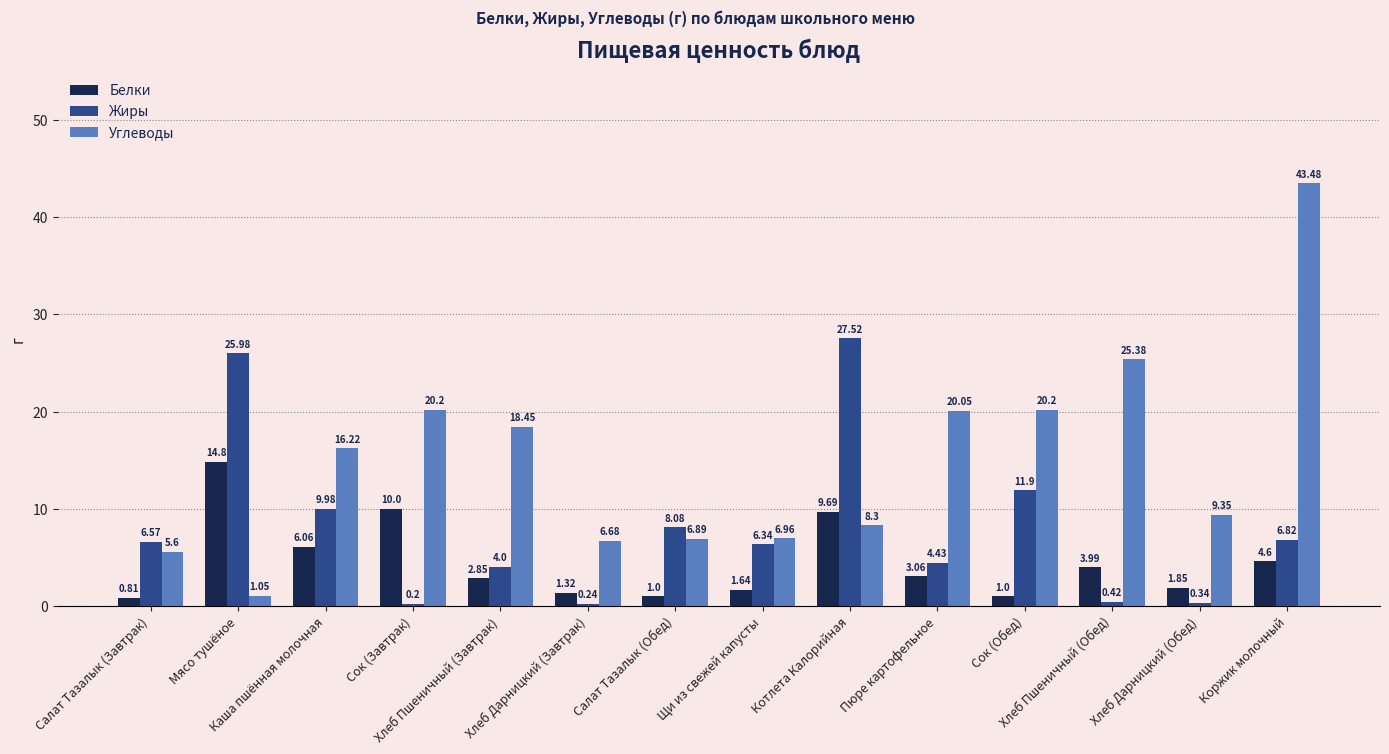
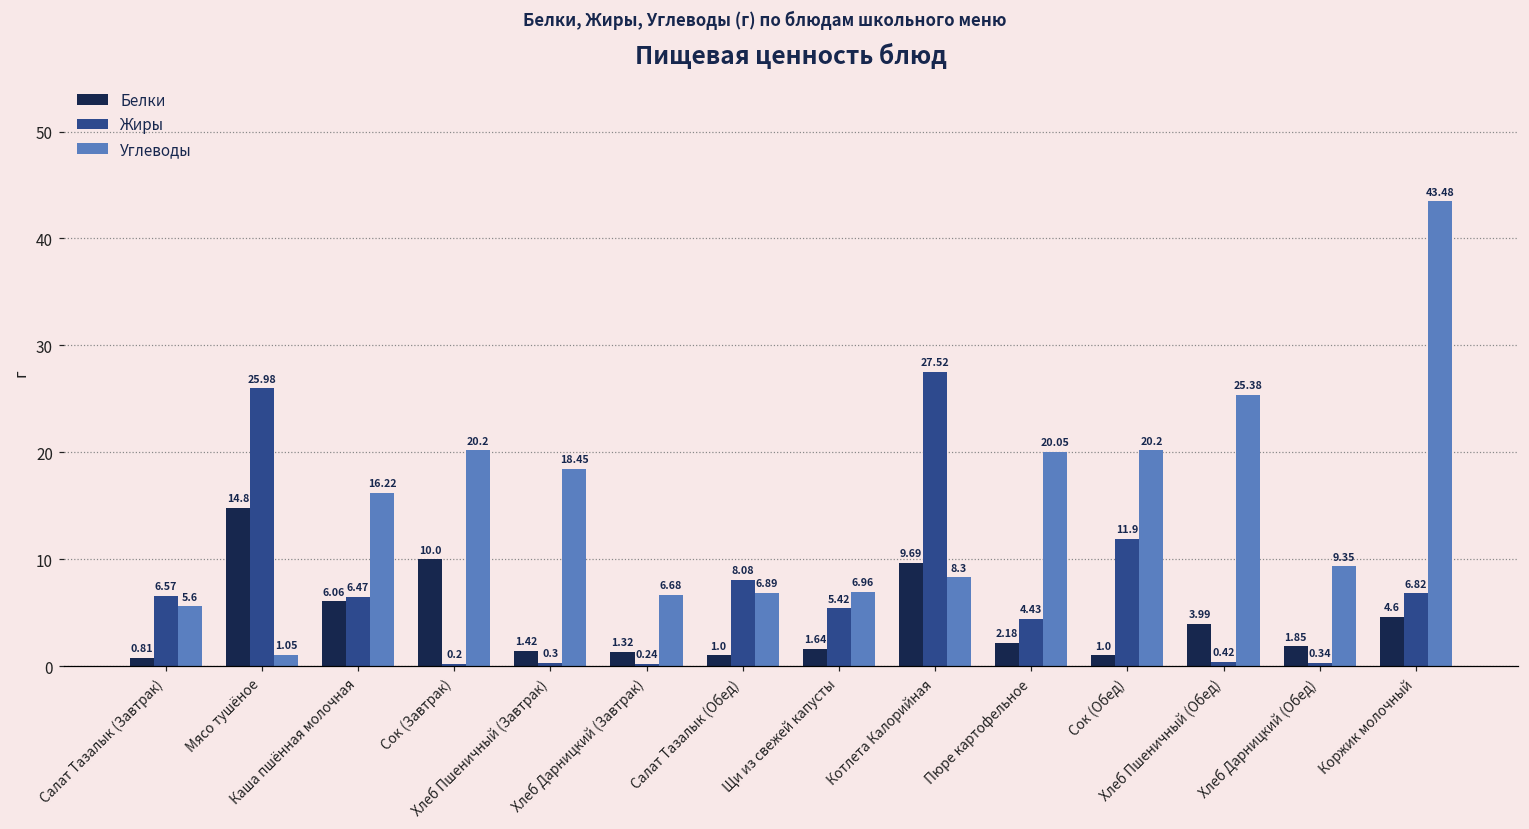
  {
    "Белки": {
      "Салат Тазалык (Завтрак)": 0.81,
      "Мясо тушёное": 14.8,
      "Каша пшённая молочная": 6.06,
      "Сок (Завтрак)": 10.0,
-     "Хлеб Пшеничный (Завтрак)": 2.85,
+     "Хлеб Пшеничный (Завтрак)": 1.42,
      "Хлеб Дарницкий (Завтрак)": 1.32,
      "Салат Тазалык (Обед)": 1.0,
      "Щи из свежей капусты": 1.64,
      "Котлета Калорийная": 9.69,
-     "Пюре картофельное": 3.06,
+     "Пюре картофельное": 2.18,
      "Сок (Обед)": 1.0,
      "Хлеб Пшеничный (Обед)": 3.99,
      "Хлеб Дарницкий (Обед)": 1.85,
      "Коржик молочный": 4.6
    },
    "Жиры": {
      "Салат Тазалык (Завтрак)": 6.57,
      "Мясо тушёное": 25.98,
-     "Каша пшённая молочная": 9.98,
+     "Каша пшённая молочная": 6.47,
      "Сок (Завтрак)": 0.2,
-     "Хлеб Пшеничный (Завтрак)": 4.0,
+     "Хлеб Пшеничный (Завтрак)": 0.3,
      "Хлеб Дарницкий (Завтрак)": 0.24,
      "Салат Тазалык (Обед)": 8.08,
-     "Щи из свежей капусты": 6.34,
+     "Щи из свежей капусты": 5.42,
      "Котлета Калорийная": 27.52,
      "Пюре картофельное": 4.43,
      "Сок (Обед)": 11.9,
      "Хлеб Пшеничный (Обед)": 0.42,
      "Хлеб Дарницкий (Обед)": 0.34,
      "Коржик молочный": 6.82
    },
    "Углеводы": {
      "Салат Тазалык (Завтрак)": 5.6,
      "Мясо тушёное": 1.05,
      "Каша пшённая молочная": 16.22,
      "Сок (Завтрак)": 20.2,
      "Хлеб Пшеничный (Завтрак)": 18.45,
      "Хлеб Дарницкий (Завтрак)": 6.68,
      "Салат Тазалык (Обед)": 6.89,
      "Щи из свежей капусты": 6.96,
      "Котлета Калорийная": 8.3,
      "Пюре картофельное": 20.05,
      "Сок (Обед)": 20.2,
      "Хлеб Пшеничный (Обед)": 25.38,
      "Хлеб Дарницкий (Обед)": 9.35,
      "Коржик молочный": 43.48
    }
  }
